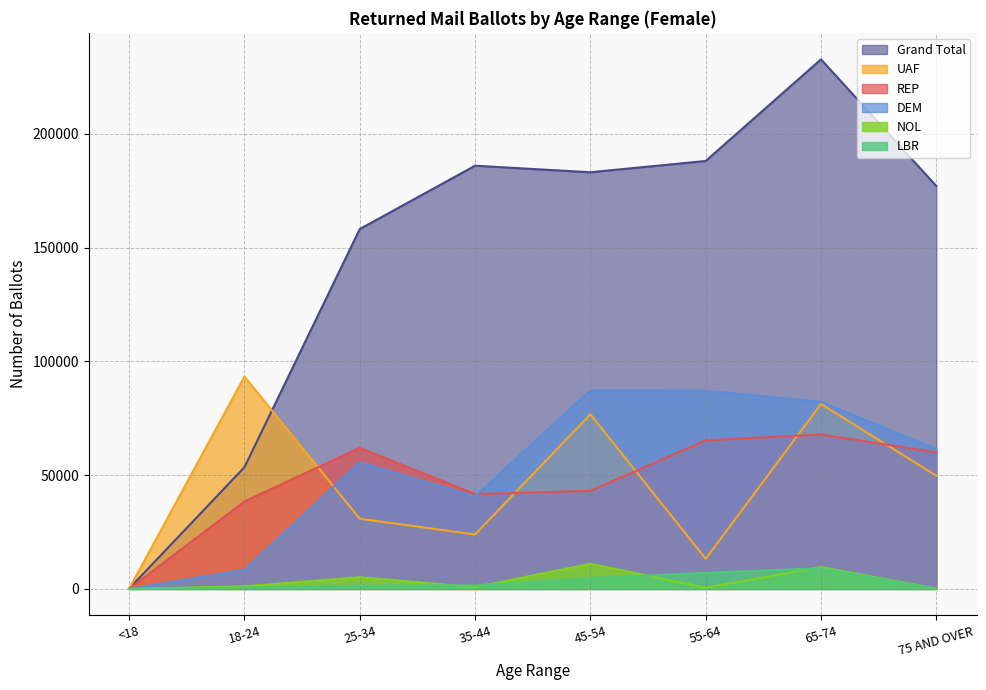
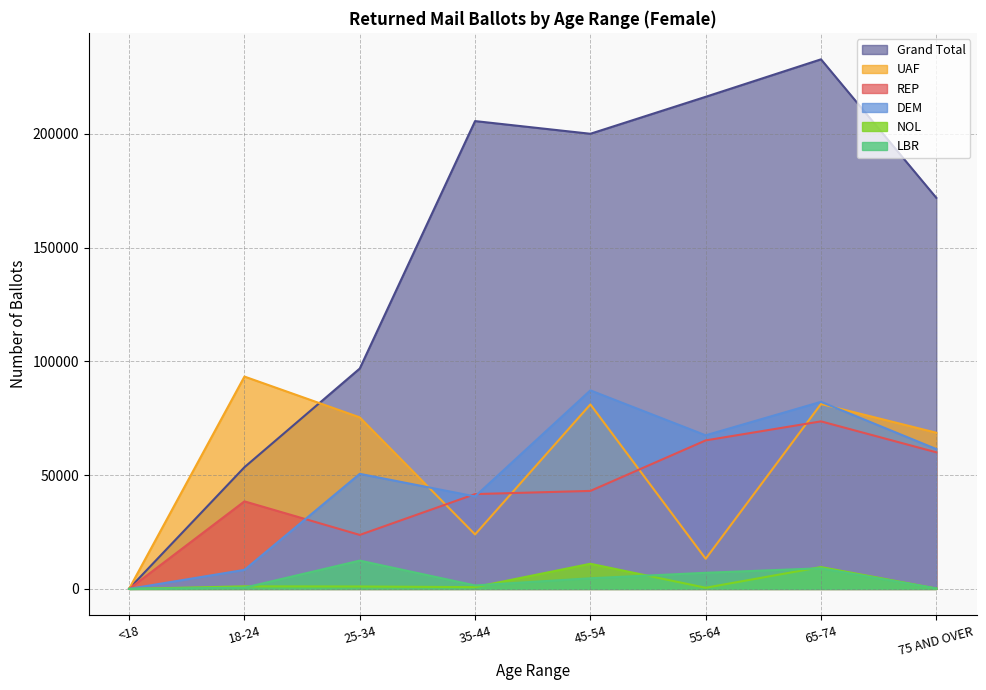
  {
    "Grand Total": {
      "18-24": 53000,
-     "25-34": 158000,
-     "35-44": 186000,
-     "45-54": 183000,
-     "55-64": 188000,
+     "25-34": 97000,
+     "35-44": 206000,
+     "45-54": 200000,
+     "55-64": 216000,
      "65-74": 233000,
-     "75 AND OVER": 177000
+     "75 AND OVER": 172000
    },
    "UAF": {
      "18-24": 93000,
-     "25-34": 31000,
+     "25-34": 75000,
      "35-44": 24000,
-     "45-54": 77000,
+     "45-54": 81000,
      "55-64": 13000,
-     "75 AND OVER": 50000
+     "75 AND OVER": 69000
    },
    "REP": {
      "18-24": 38000,
-     "25-34": 62000,
+     "25-34": 24000,
      "45-54": 43000,
      "55-64": 65000,
-     "65-74": 68000,
+     "65-74": 74000,
      "75 AND OVER": 60000
    },
    "DEM": {
      "18-24": 8000,
-     "25-34": 56000,
+     "25-34": 51000,
      "45-54": 87000,
-     "55-64": 87000,
+     "55-64": 68000,
      "75 AND OVER": 61000
    },
    "NOL": {
-     "25-34": 5000,
+     "25-34": 1000,
      "45-54": 11000,
      "55-64": 1000
    },
    "LBR": {
-     "25-34": 1000,
+     "25-34": 12000,
      "45-54": 5000,
      "55-64": 7000
    }
  }
